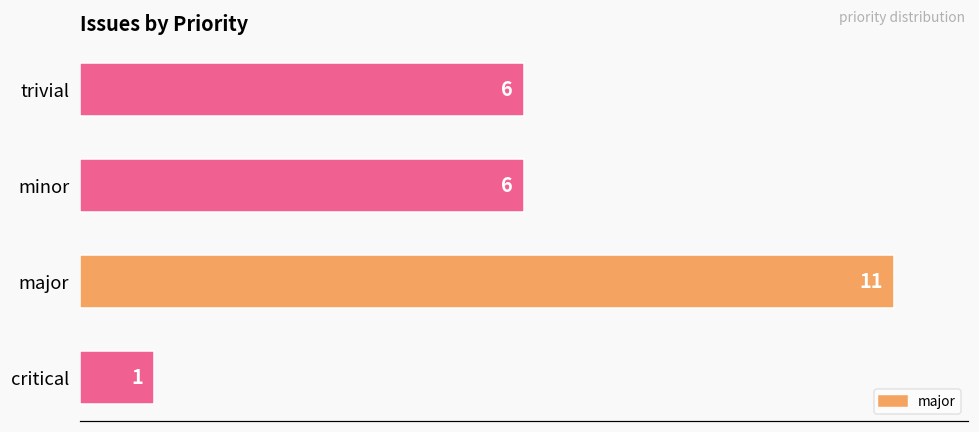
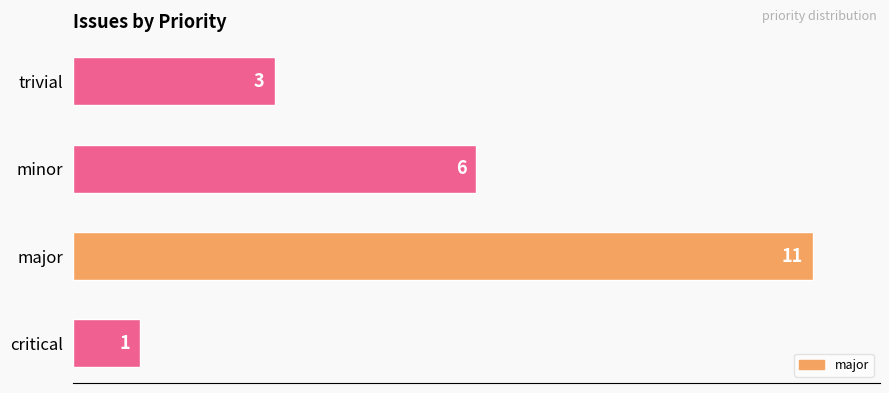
  {
-   "trivial": 6,
+   "trivial": 3,
    "minor": 6,
    "major": 11,
    "critical": 1
  }
